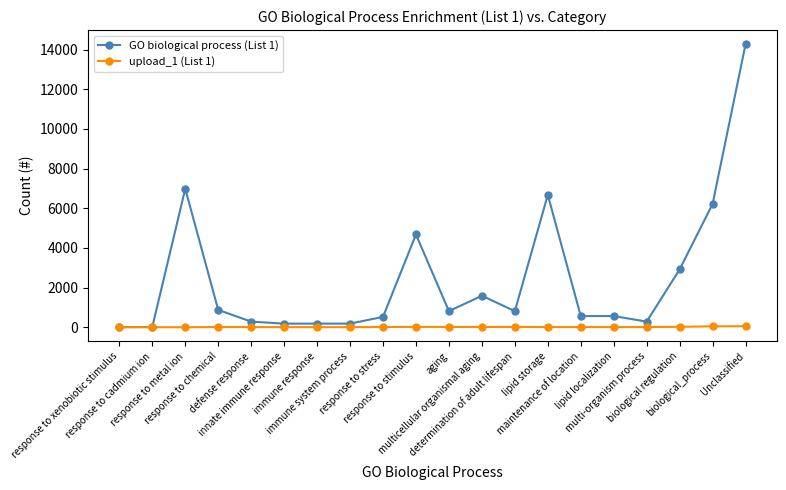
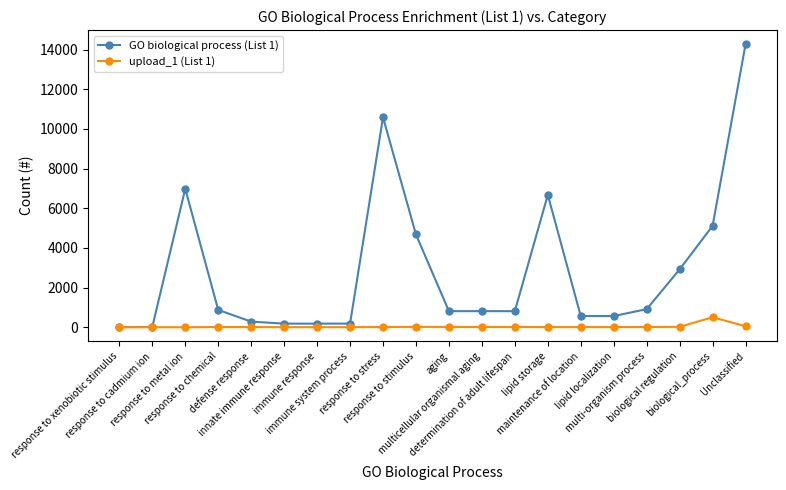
  {
    "GO biological process (List 1)": {
      "response to metal ion": 7000,
      "response to chemical": 900,
      "defense response": 300,
      "innate immune response": 200,
      "immune response": 200,
      "immune system process": 200,
-     "response to stress": 500,
+     "response to stress": 10600,
      "response to stimulus": 4700,
      "aging": 800,
-     "multicellular organismal aging": 1600,
+     "multicellular organismal aging": 800,
      "determination of adult lifespan": 800,
      "lipid storage": 6700,
      "maintenance of location": 600,
      "lipid localization": 600,
-     "multi-organism process": 300,
+     "multi-organism process": 900,
      "biological regulation": 2900,
-     "biological_process": 6200,
+     "biological_process": 5100,
      "Unclassified": 14300
    },
    "upload_1 (List 1)": {
      "response to metal ion": 0,
      "response to chemical": 0,
      "defense response": 0,
      "innate immune response": 0,
      "immune response": 0,
      "immune system process": 0,
      "response to stress": 0,
      "response to stimulus": 0,
      "aging": 0,
      "multicellular organismal aging": 0,
      "determination of adult lifespan": 0,
      "lipid storage": 0,
      "maintenance of location": 0,
      "lipid localization": 0,
      "multi-organism process": 0,
      "biological regulation": 0,
-     "biological_process": 0,
+     "biological_process": 500,
      "Unclassified": 100
    }
  }
